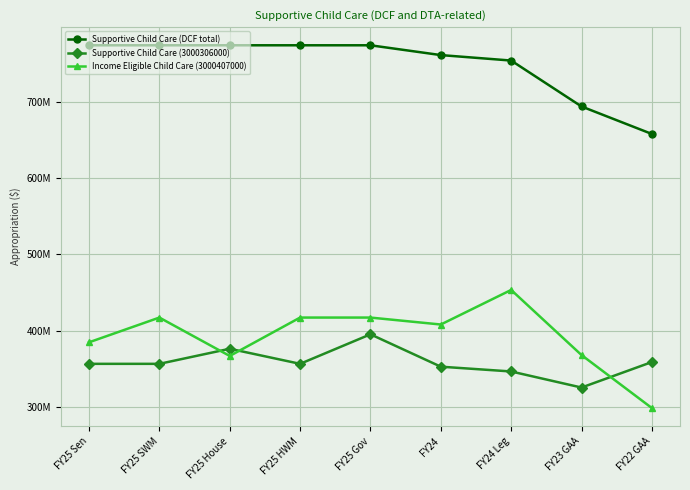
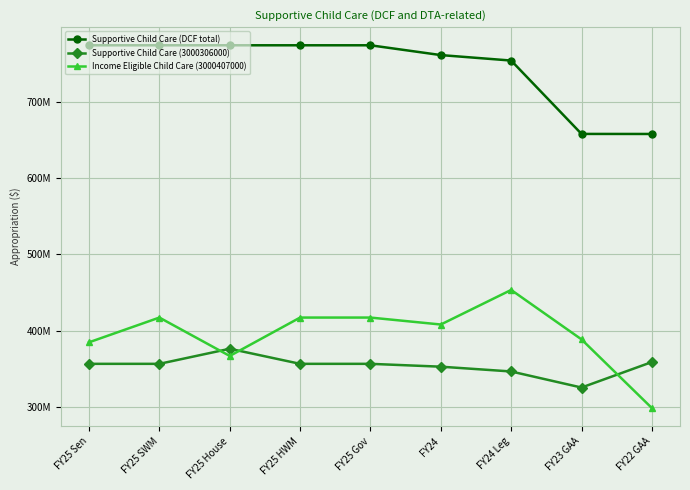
  {
    "Supportive Child Care (DCF total)": {
      "FY25 HWM": 770000000,
      "FY25 Gov": 770000000,
      "FY24": 760000000,
      "FY24 Leg": 750000000,
-     "FY23 GAA": 690000000,
+     "FY23 GAA": 660000000,
      "FY22 GAA": 660000000
    },
    "Supportive Child Care (3000306000)": {
      "FY25 Sen": 360000000,
      "FY25 SWM": 360000000,
      "FY25 House": 380000000,
      "FY25 HWM": 360000000,
-     "FY25 Gov": 400000000,
+     "FY25 Gov": 360000000,
      "FY24": 350000000,
      "FY24 Leg": 350000000,
      "FY23 GAA": 330000000,
      "FY22 GAA": 360000000
    },
    "Income Eligible Child Care (3000407000)": {
      "FY25 Sen": 380000000,
      "FY25 SWM": 420000000,
      "FY25 House": 370000000,
      "FY25 HWM": 420000000,
      "FY25 Gov": 420000000,
      "FY24": 410000000,
      "FY24 Leg": 450000000,
-     "FY23 GAA": 370000000,
+     "FY23 GAA": 390000000,
      "FY22 GAA": 300000000
    }
  }
